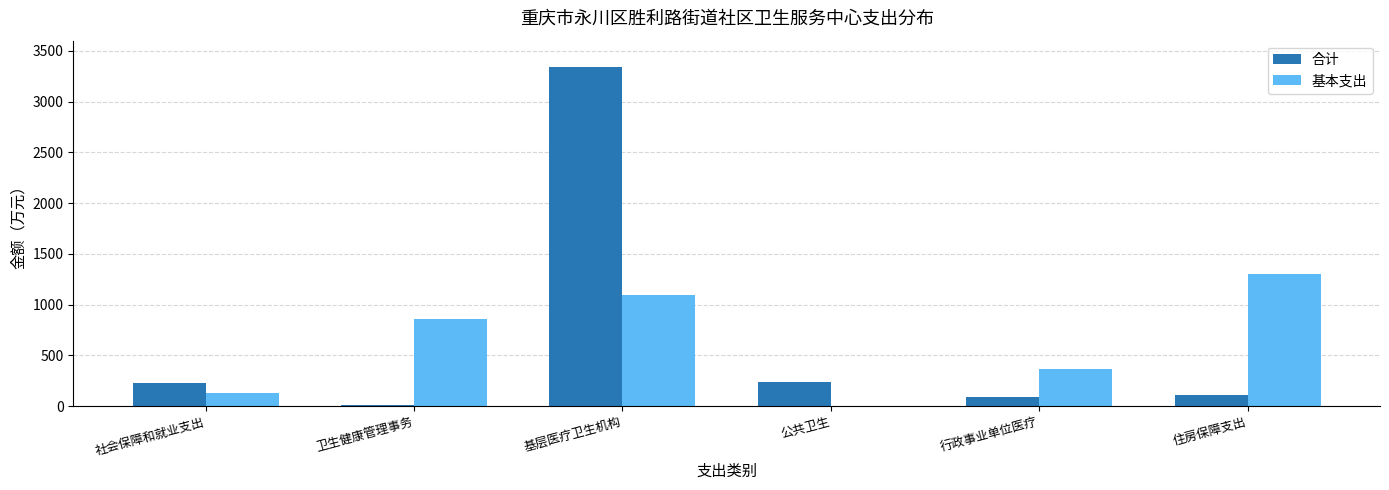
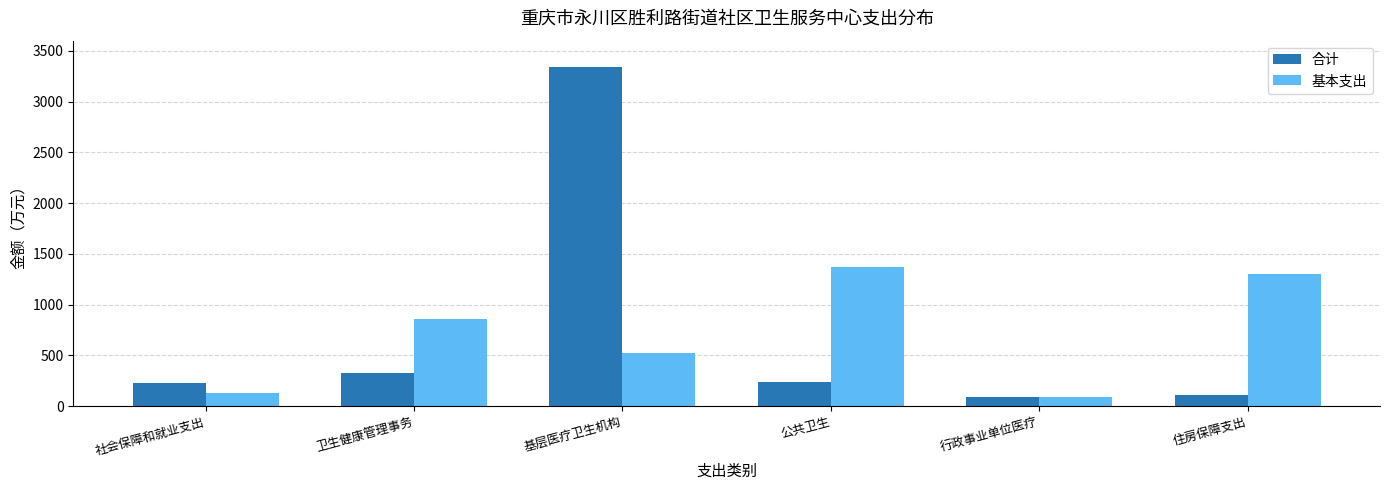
  {
    "合计": {
      "社会保障和就业支出": 230,
-     "卫生健康管理事务": 10,
+     "卫生健康管理事务": 330,
      "基层医疗卫生机构": 3340,
      "公共卫生": 240,
      "行政事业单位医疗": 90,
      "住房保障支出": 100
    },
    "基本支出": {
      "社会保障和就业支出": 130,
      "卫生健康管理事务": 860,
-     "基层医疗卫生机构": 1090,
-     "公共卫生": 0,
-     "行政事业单位医疗": 370,
+     "基层医疗卫生机构": 520,
+     "公共卫生": 1370,
+     "行政事业单位医疗": 90,
      "住房保障支出": 1300
    }
  }
